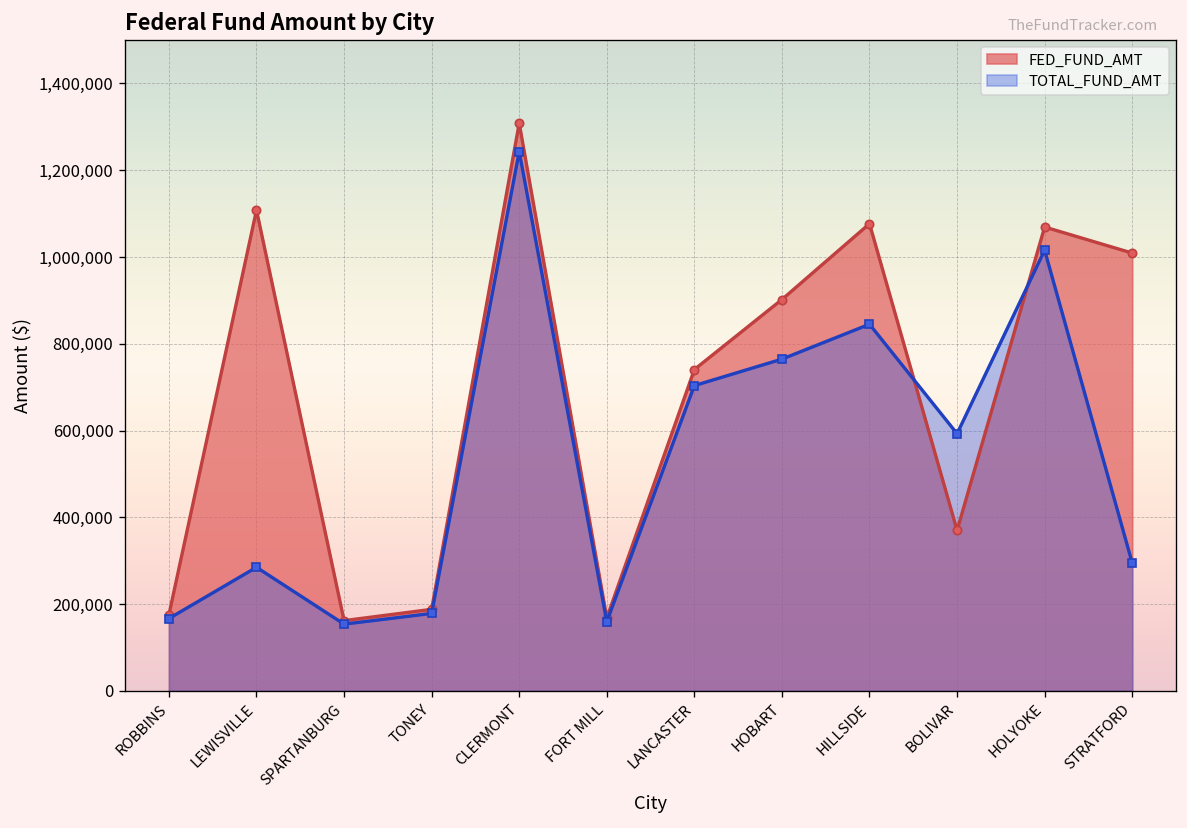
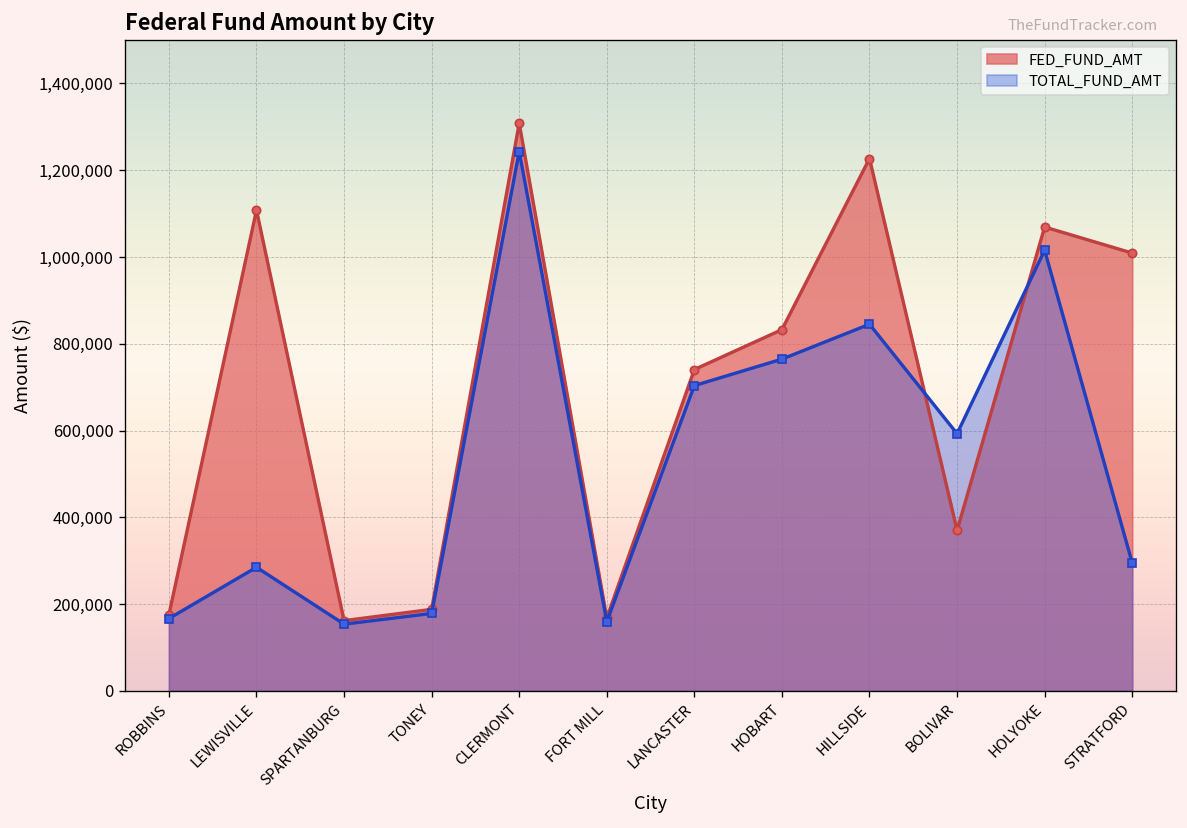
  {
    "FED_FUND_AMT": {
      "ROBBINS": "180,000",
      "LEWISVILLE": "1,110,000",
      "SPARTANBURG": "160,000",
      "TONEY": "190,000",
      "CLERMONT": "1,310,000",
      "FORT MILL": "170,000",
      "LANCASTER": "740,000",
-     "HOBART": "900,000",
-     "HILLSIDE": "1,080,000",
+     "HOBART": "830,000",
+     "HILLSIDE": "1,230,000",
      "BOLIVAR": "370,000",
      "HOLYOKE": "1,070,000",
      "STRATFORD": "1,010,000"
    },
    "TOTAL_FUND_AMT": {
      "ROBBINS": "170,000",
      "LEWISVILLE": "280,000",
      "SPARTANBURG": "150,000",
      "TONEY": "180,000",
      "CLERMONT": "1,240,000",
      "FORT MILL": "160,000",
      "LANCASTER": "700,000",
      "HOBART": "760,000",
      "HILLSIDE": "850,000",
      "BOLIVAR": "590,000",
      "HOLYOKE": "1,020,000",
      "STRATFORD": "290,000"
    }
  }
